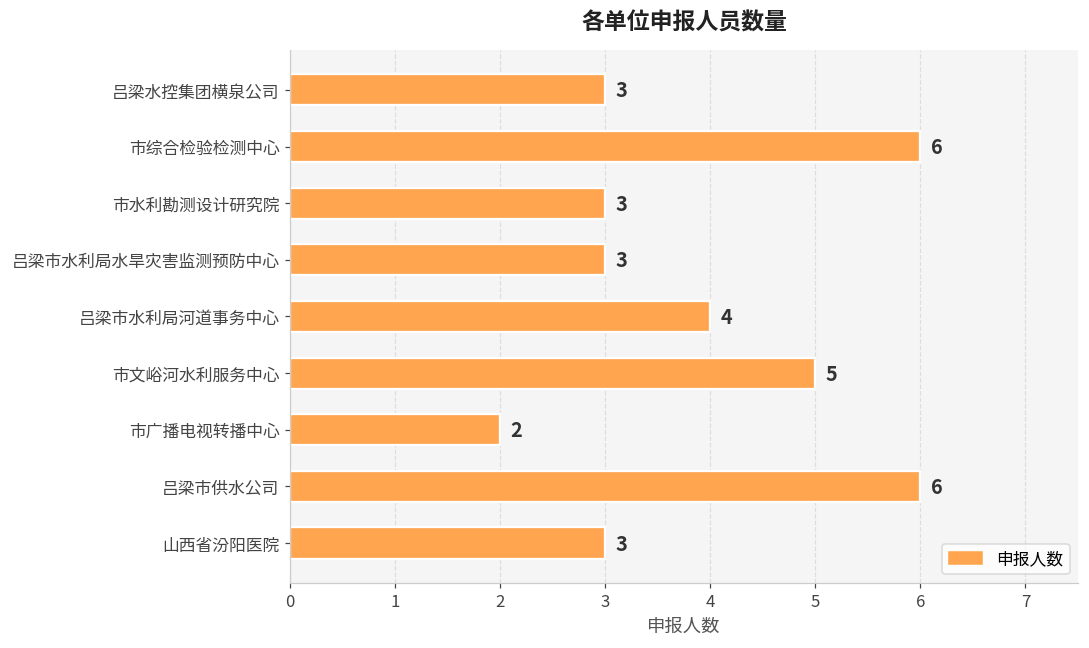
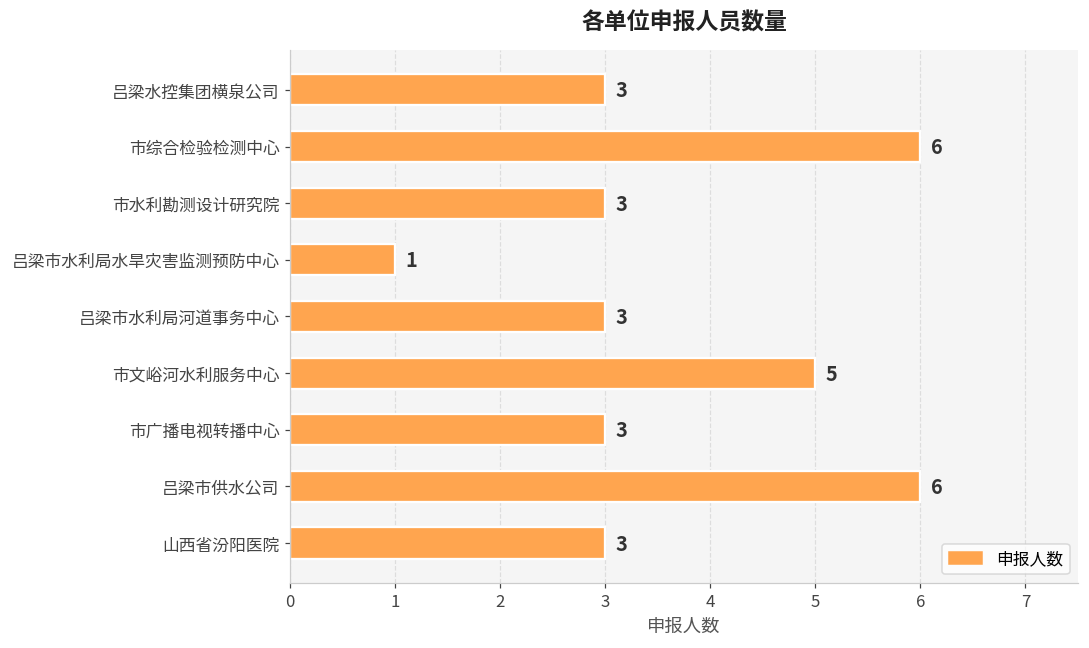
  {
    "吕梁水控集团横泉公司": 3,
    "市综合检验检测中心": 6,
    "市水利勘测设计研究院": 3,
-   "吕梁市水利局水旱灾害监测预防中心": 3,
-   "吕梁市水利局河道事务中心": 4,
+   "吕梁市水利局水旱灾害监测预防中心": 1,
+   "吕梁市水利局河道事务中心": 3,
    "市文峪河水利服务中心": 5,
-   "市广播电视转播中心": 2,
+   "市广播电视转播中心": 3,
    "吕梁市供水公司": 6,
    "山西省汾阳医院": 3
  }
